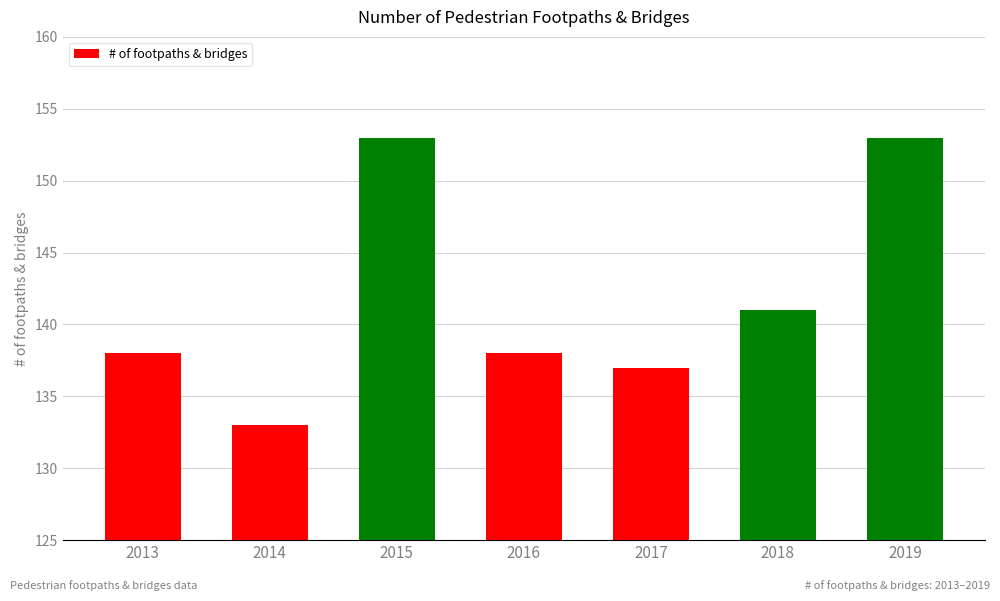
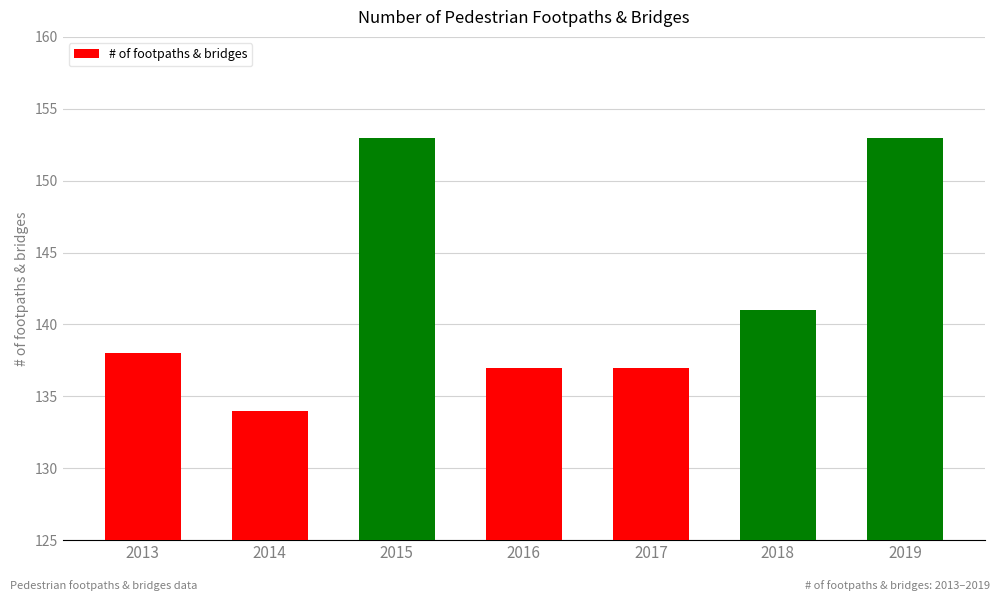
  {
    "2013": 138,
-   "2014": 133,
+   "2014": 134,
    "2015": 153,
-   "2016": 138,
+   "2016": 137,
    "2017": 137,
    "2018": 141,
    "2019": 153
  }
